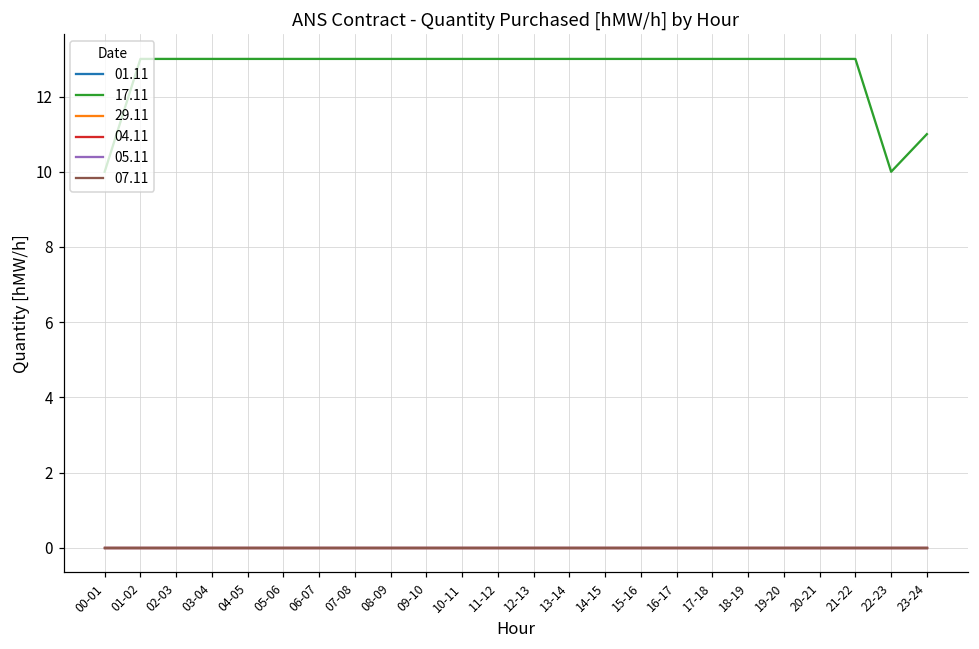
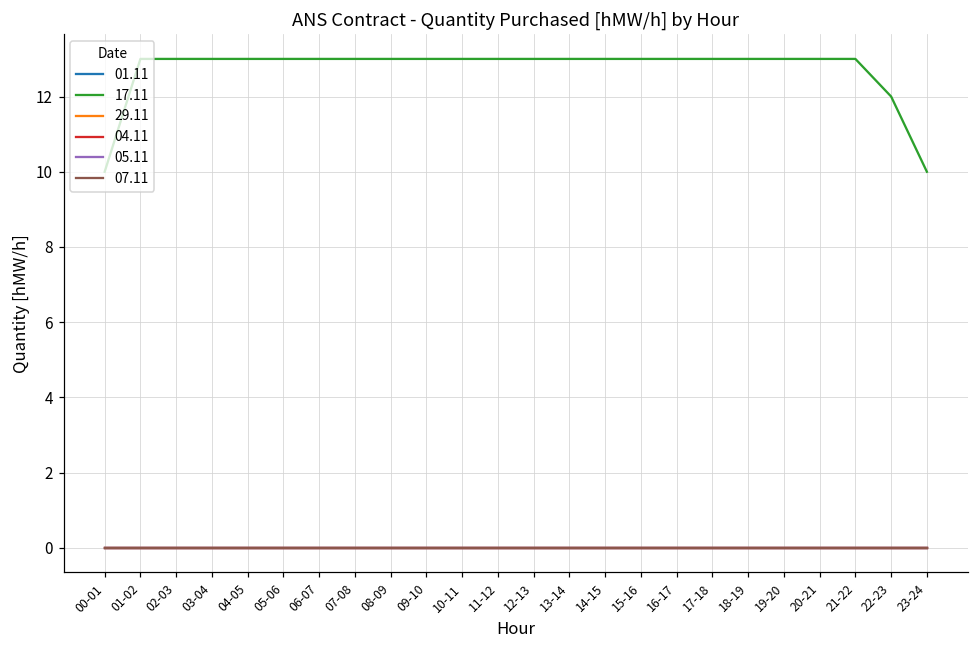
  {
    "07.11": {
      "00-01": 0,
      "01-02": 0,
      "02-03": 0,
      "03-04": 0,
      "04-05": 0,
      "05-06": 0,
      "06-07": 0,
      "07-08": 0,
      "08-09": 0,
      "09-10": 0,
      "10-11": 0,
      "11-12": 0,
      "12-13": 0,
      "13-14": 0,
      "14-15": 0,
      "15-16": 0,
      "16-17": 0,
      "17-18": 0,
      "18-19": 0,
      "19-20": 0,
      "20-21": 0,
      "21-22": 0,
      "22-23": 0,
      "23-24": 0
    },
    "17.11": {
      "02-03": 13,
      "03-04": 13,
      "04-05": 13,
      "05-06": 13,
      "06-07": 13,
      "07-08": 13,
      "08-09": 13,
      "09-10": 13,
      "10-11": 13,
      "11-12": 13,
      "12-13": 13,
      "13-14": 13,
      "14-15": 13,
      "15-16": 13,
      "16-17": 13,
      "17-18": 13,
      "18-19": 13,
      "19-20": 13,
      "20-21": 13,
      "21-22": 13,
-     "22-23": 10,
-     "23-24": 11
+     "22-23": 12,
+     "23-24": 10
    }
  }
